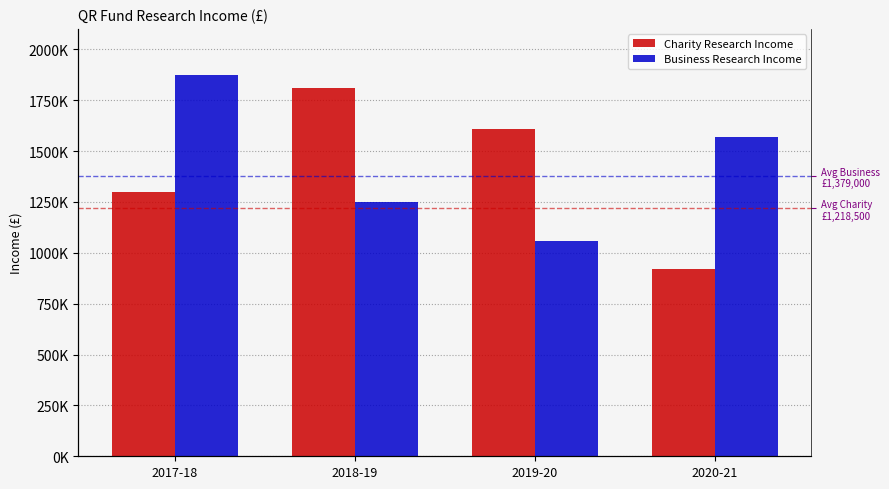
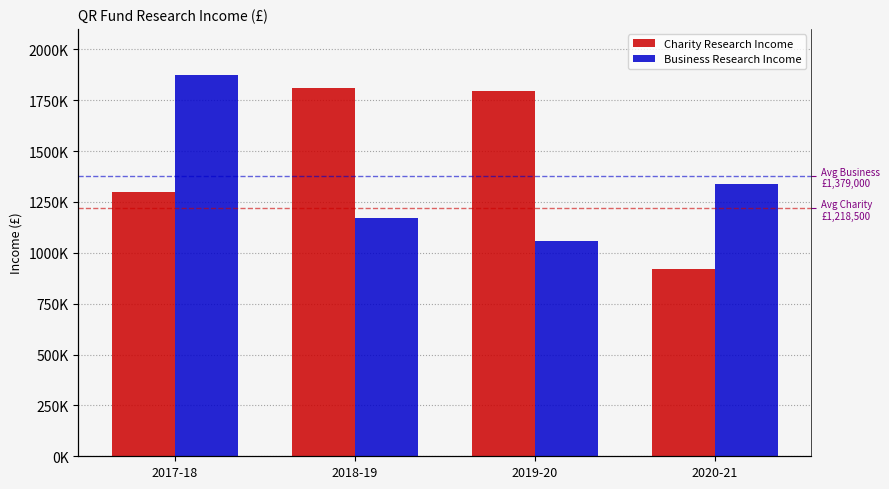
  {
    "Charity Research Income": {
      "2017-18": 1300000,
      "2018-19": 1810000,
-     "2019-20": 1610000,
+     "2019-20": 1790000,
      "2020-21": 920000
    },
    "Business Research Income": {
      "2017-18": 1870000,
-     "2018-19": 1250000,
+     "2018-19": 1170000,
      "2019-20": 1060000,
-     "2020-21": 1570000
+     "2020-21": 1340000
    }
  }
